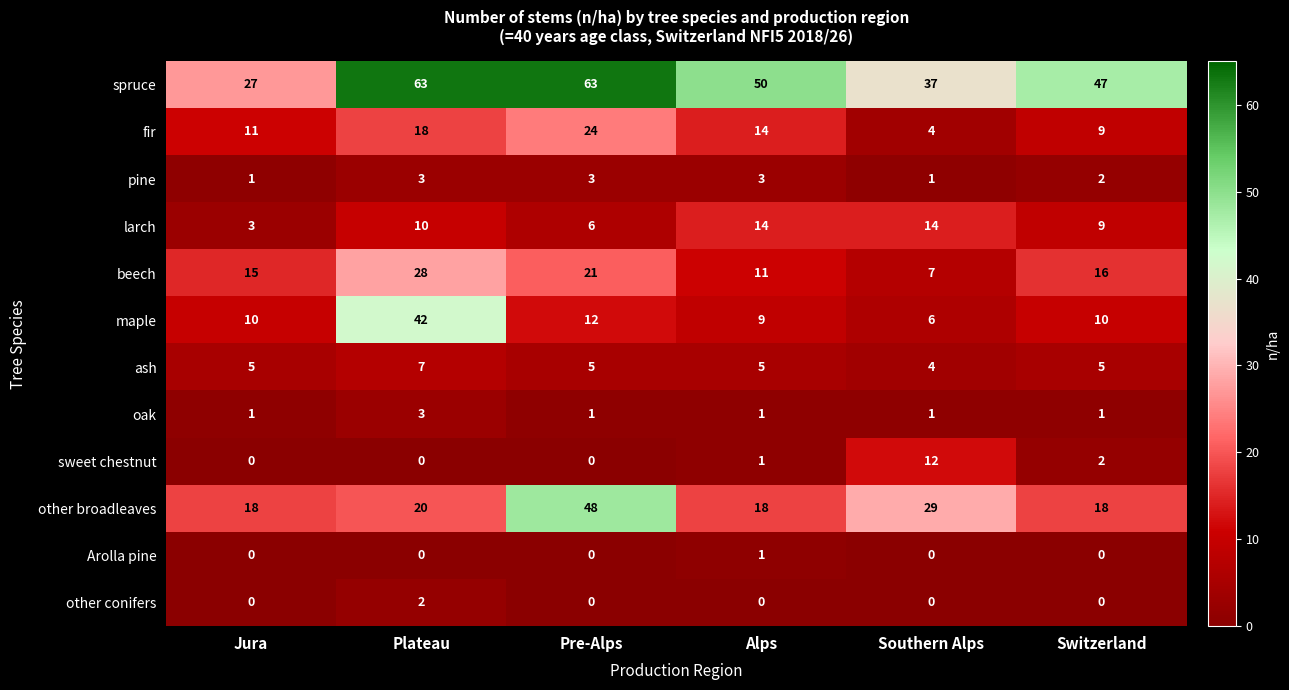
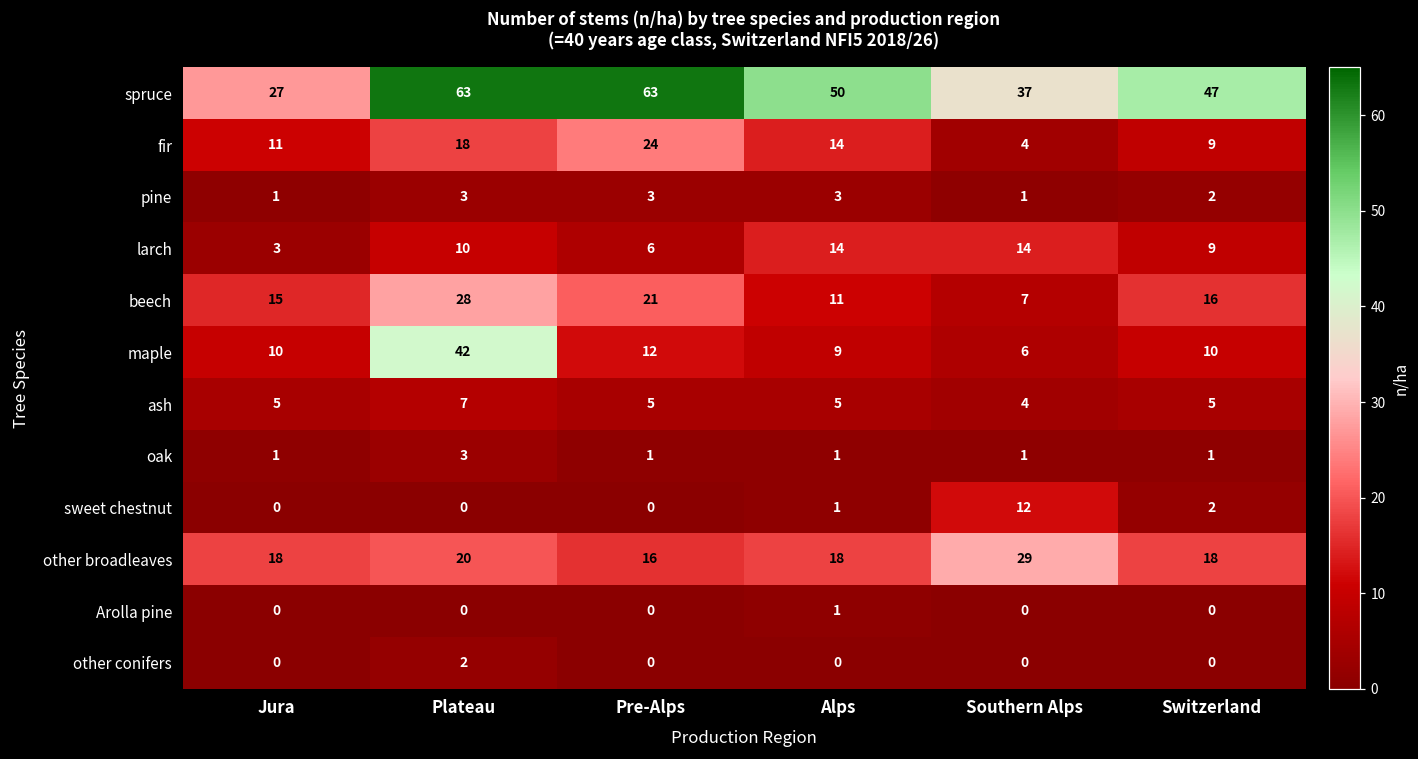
  {
    "spruce": {
      "Jura": 27,
      "Plateau": 63,
      "Pre-Alps": 63,
      "Alps": 50,
      "Southern Alps": 37,
      "Switzerland": 47
    },
    "fir": {
      "Jura": 11,
      "Plateau": 18,
      "Pre-Alps": 24,
      "Alps": 14,
      "Southern Alps": 4,
      "Switzerland": 9
    },
    "pine": {
      "Jura": 1,
      "Plateau": 3,
      "Pre-Alps": 3,
      "Alps": 3,
      "Southern Alps": 1,
      "Switzerland": 2
    },
    "larch": {
      "Jura": 3,
      "Plateau": 10,
      "Pre-Alps": 6,
      "Alps": 14,
      "Southern Alps": 14,
      "Switzerland": 9
    },
    "beech": {
      "Jura": 15,
      "Plateau": 28,
      "Pre-Alps": 21,
      "Alps": 11,
      "Southern Alps": 7,
      "Switzerland": 16
    },
    "maple": {
      "Jura": 10,
      "Plateau": 42,
      "Pre-Alps": 12,
      "Alps": 9,
      "Southern Alps": 6,
      "Switzerland": 10
    },
    "ash": {
      "Jura": 5,
      "Plateau": 7,
      "Pre-Alps": 5,
      "Alps": 5,
      "Southern Alps": 4,
      "Switzerland": 5
    },
    "oak": {
      "Jura": 1,
      "Plateau": 3,
      "Pre-Alps": 1,
      "Alps": 1,
      "Southern Alps": 1,
      "Switzerland": 1
    },
    "sweet chestnut": {
      "Jura": 0,
      "Plateau": 0,
      "Pre-Alps": 0,
      "Alps": 1,
      "Southern Alps": 12,
      "Switzerland": 2
    },
    "other broadleaves": {
      "Jura": 18,
      "Plateau": 20,
-     "Pre-Alps": 48,
+     "Pre-Alps": 16,
      "Alps": 18,
      "Southern Alps": 29,
      "Switzerland": 18
    },
    "Arolla pine": {
      "Jura": 0,
      "Plateau": 0,
      "Pre-Alps": 0,
      "Alps": 1,
      "Southern Alps": 0,
      "Switzerland": 0
    },
    "other conifers": {
      "Jura": 0,
      "Plateau": 2,
      "Pre-Alps": 0,
      "Alps": 0,
      "Southern Alps": 0,
      "Switzerland": 0
    }
  }
